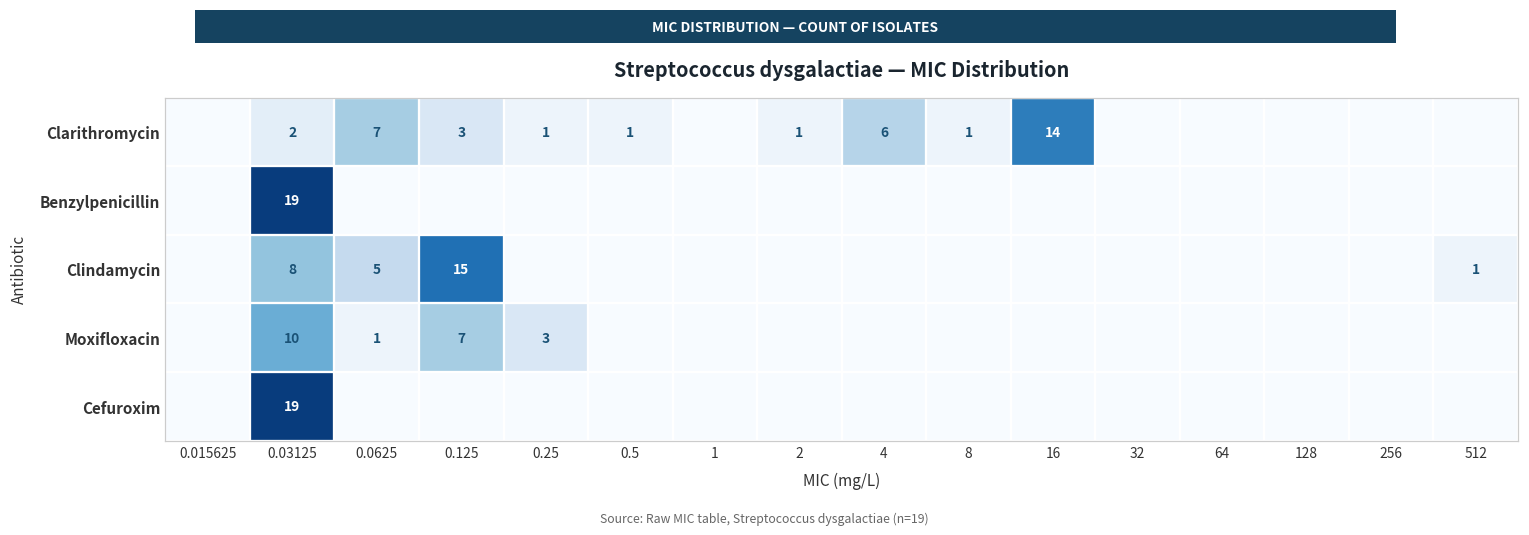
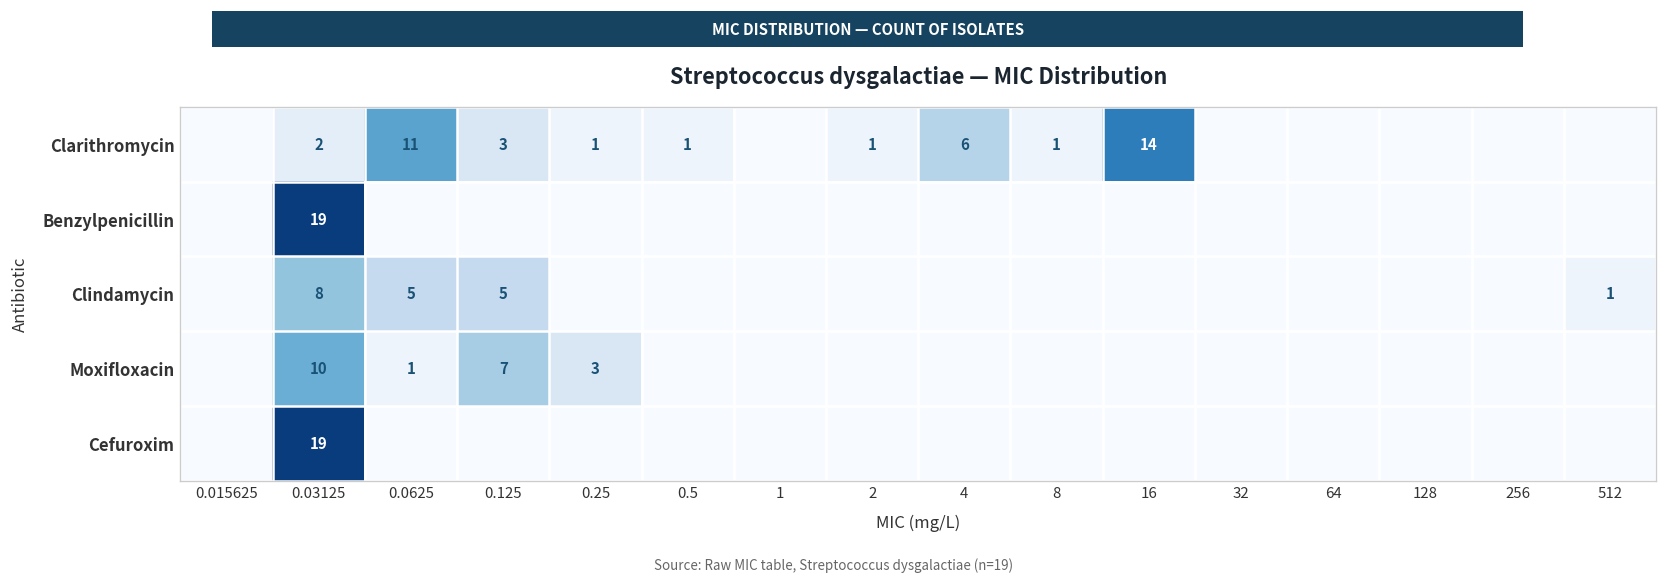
  {
    "Clarithromycin": {
      "0.03125": 2,
-     "0.0625": 7,
+     "0.0625": 11,
      "0.125": 3,
      "0.25": 1,
      "0.5": 1,
      "2": 1,
      "4": 6,
      "8": 1,
      "16": 14
    },
    "Benzylpenicillin": {
      "0.03125": 19
    },
    "Clindamycin": {
      "0.03125": 8,
      "0.0625": 5,
-     "0.125": 15,
+     "0.125": 5,
      "512": 1
    },
    "Moxifloxacin": {
      "0.03125": 10,
      "0.0625": 1,
      "0.125": 7,
      "0.25": 3
    },
    "Cefuroxim": {
      "0.03125": 19
    }
  }
